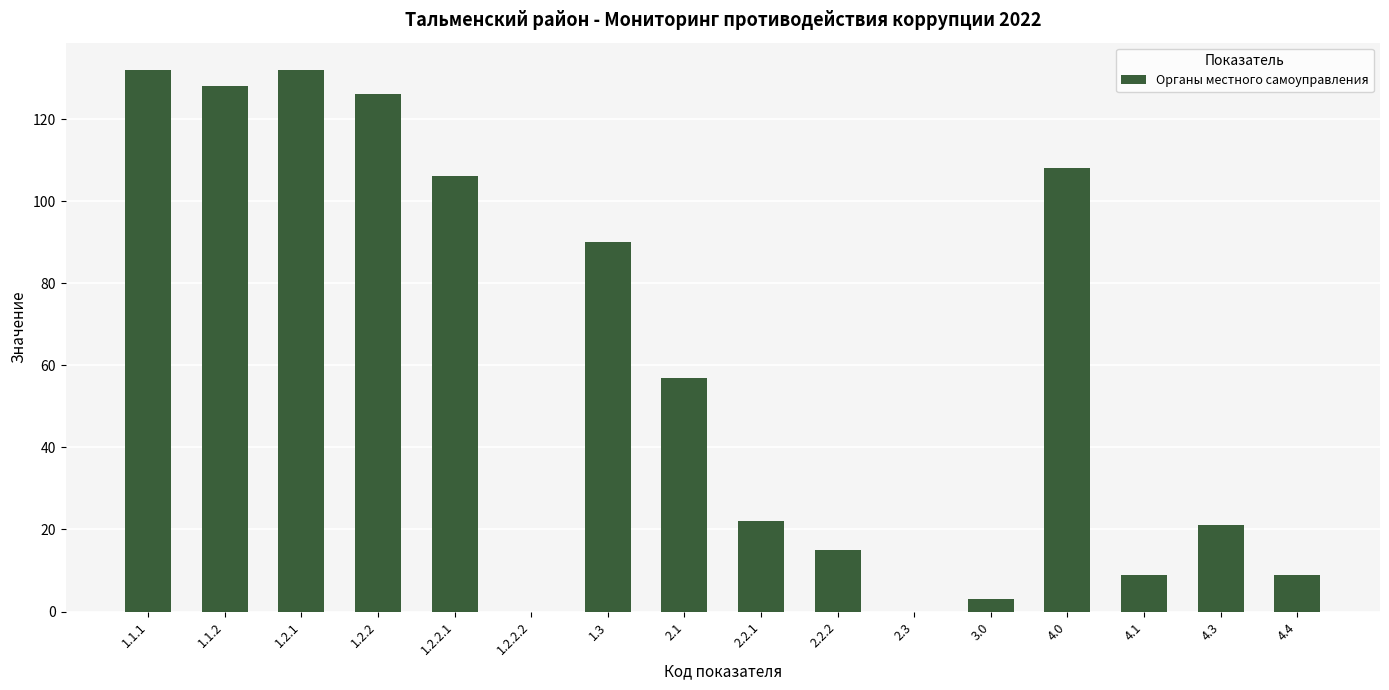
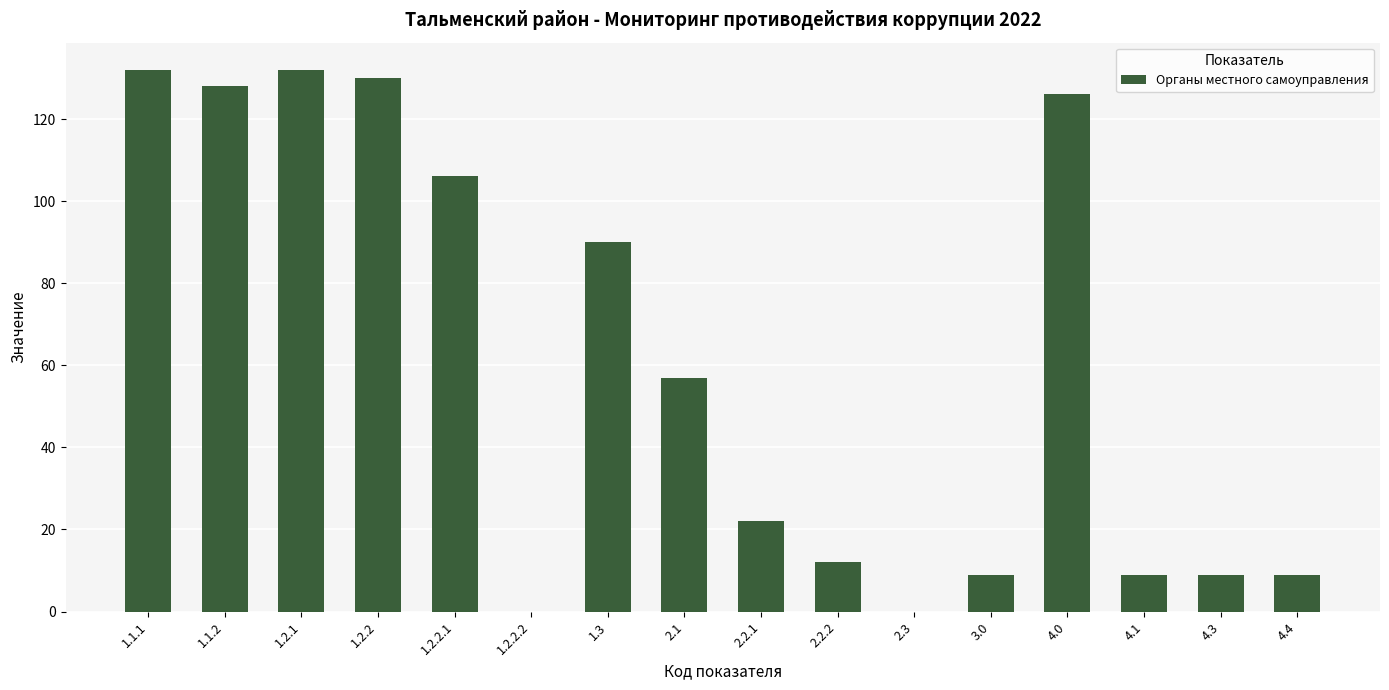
  {
    "1.1.1": 132,
    "1.1.2": 128,
    "1.2.1": 132,
-   "1.2.2": 126,
+   "1.2.2": 130,
    "1.2.2.1": 106,
    "1.2.2.2": 0,
    "1.3": 90,
    "2.1": 57,
    "2.2.1": 22,
-   "2.2.2": 15,
+   "2.2.2": 12,
    "2.3": 0,
-   "3.0": 3,
-   "4.0": 108,
+   "3.0": 9,
+   "4.0": 126,
    "4.1": 9,
-   "4.3": 21,
+   "4.3": 9,
    "4.4": 9
  }
